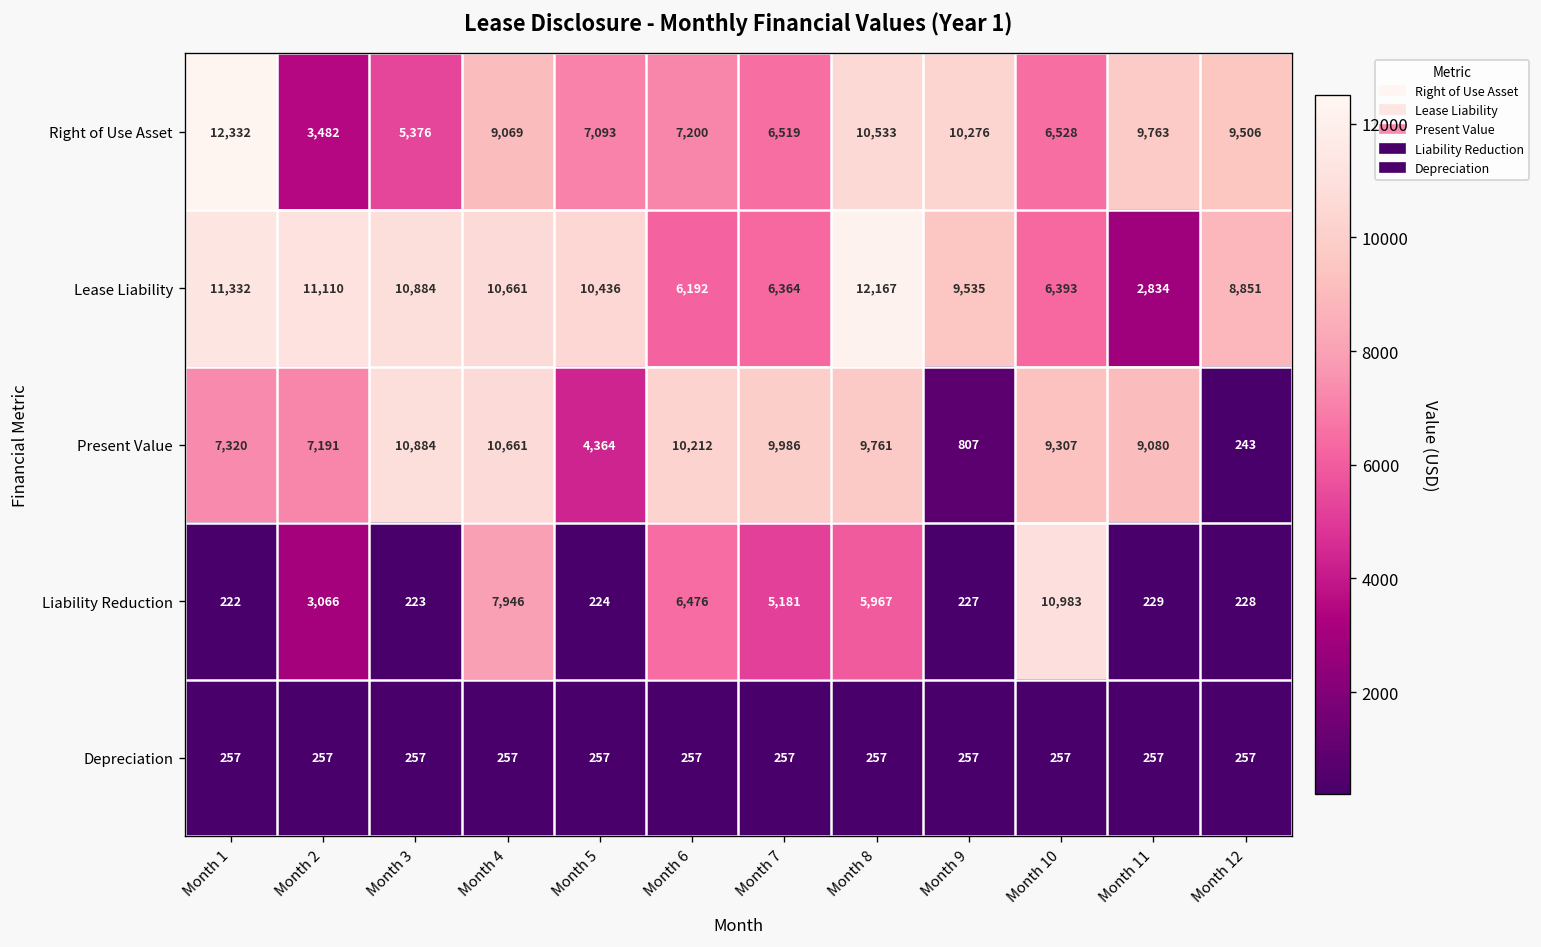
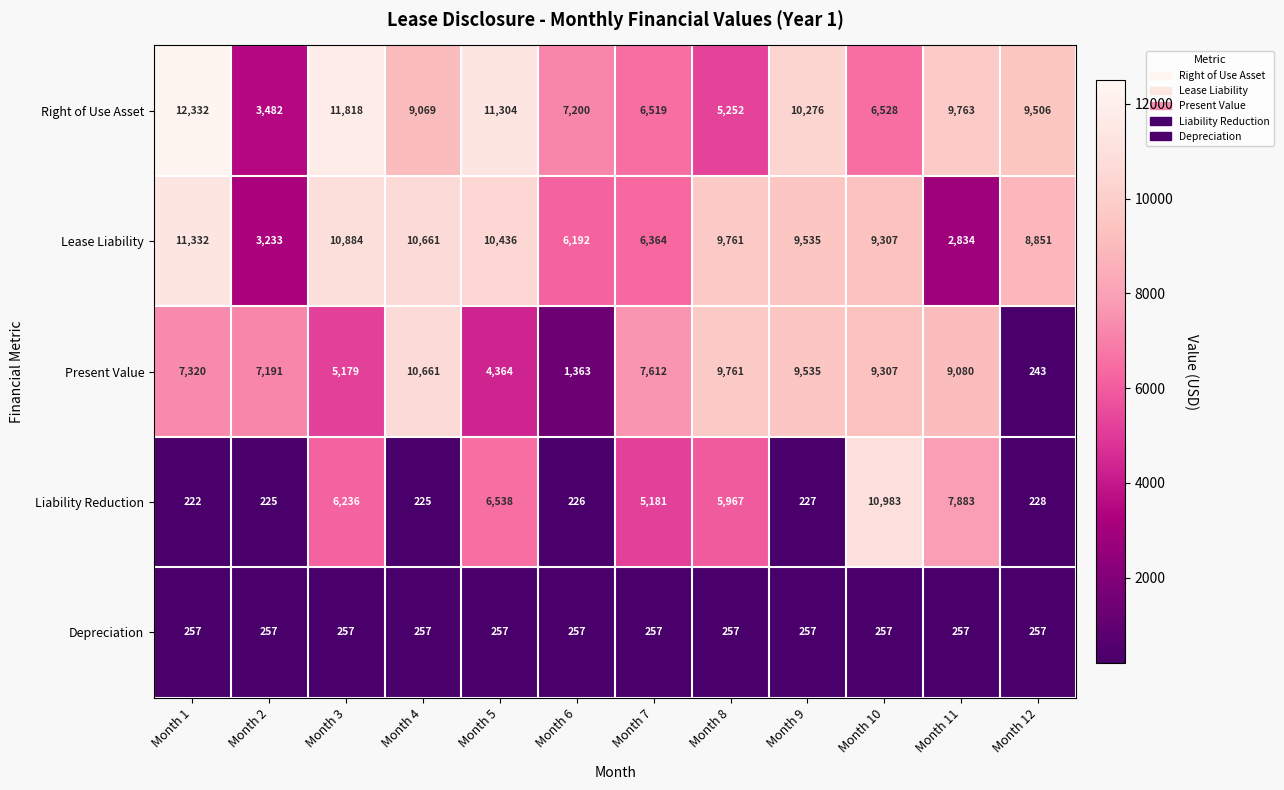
  {
    "Right of Use Asset": {
      "Month 1": "12,332",
      "Month 2": "3,482",
-     "Month 3": "5,376",
+     "Month 3": "11,818",
      "Month 4": "9,069",
-     "Month 5": "7,093",
+     "Month 5": "11,304",
      "Month 6": "7,200",
      "Month 7": "6,519",
-     "Month 8": "10,533",
+     "Month 8": "5,252",
      "Month 9": "10,276",
      "Month 10": "6,528",
      "Month 11": "9,763",
      "Month 12": "9,506"
    },
    "Lease Liability": {
      "Month 1": "11,332",
-     "Month 2": "11,110",
+     "Month 2": "3,233",
      "Month 3": "10,884",
      "Month 4": "10,661",
      "Month 5": "10,436",
      "Month 6": "6,192",
      "Month 7": "6,364",
-     "Month 8": "12,167",
+     "Month 8": "9,761",
      "Month 9": "9,535",
-     "Month 10": "6,393",
+     "Month 10": "9,307",
      "Month 11": "2,834",
      "Month 12": "8,851"
    },
    "Present Value": {
      "Month 1": "7,320",
      "Month 2": "7,191",
-     "Month 3": "10,884",
+     "Month 3": "5,179",
      "Month 4": "10,661",
      "Month 5": "4,364",
-     "Month 6": "10,212",
-     "Month 7": "9,986",
+     "Month 6": "1,363",
+     "Month 7": "7,612",
      "Month 8": "9,761",
-     "Month 9": "807",
+     "Month 9": "9,535",
      "Month 10": "9,307",
      "Month 11": "9,080",
      "Month 12": "243"
    },
    "Liability Reduction": {
      "Month 1": "222",
-     "Month 2": "3,066",
-     "Month 3": "223",
-     "Month 4": "7,946",
-     "Month 5": "224",
-     "Month 6": "6,476",
+     "Month 2": "225",
+     "Month 3": "6,236",
+     "Month 4": "225",
+     "Month 5": "6,538",
+     "Month 6": "226",
      "Month 7": "5,181",
      "Month 8": "5,967",
      "Month 9": "227",
      "Month 10": "10,983",
-     "Month 11": "229",
+     "Month 11": "7,883",
      "Month 12": "228"
    },
    "Depreciation": {
      "Month 1": "257",
      "Month 2": "257",
      "Month 3": "257",
      "Month 4": "257",
      "Month 5": "257",
      "Month 6": "257",
      "Month 7": "257",
      "Month 8": "257",
      "Month 9": "257",
      "Month 10": "257",
      "Month 11": "257",
      "Month 12": "257"
    }
  }
